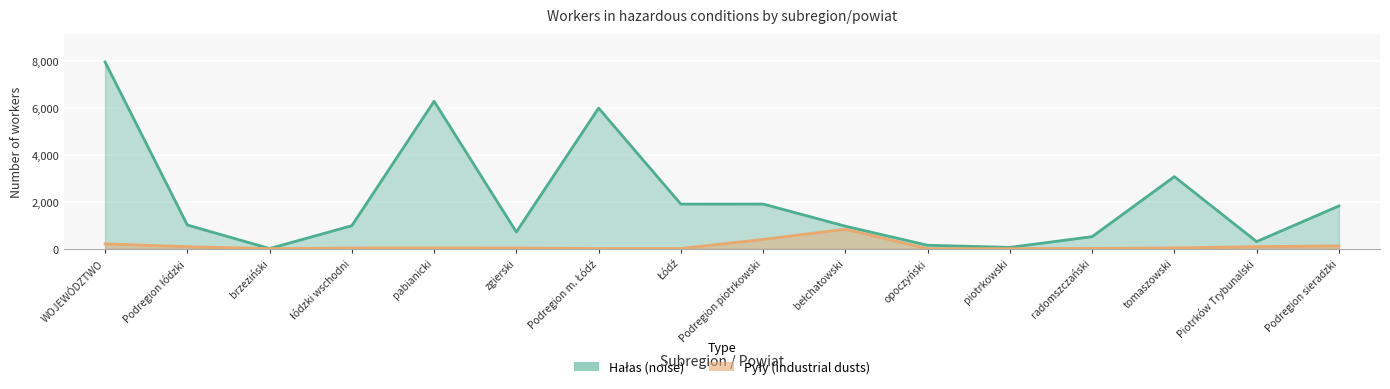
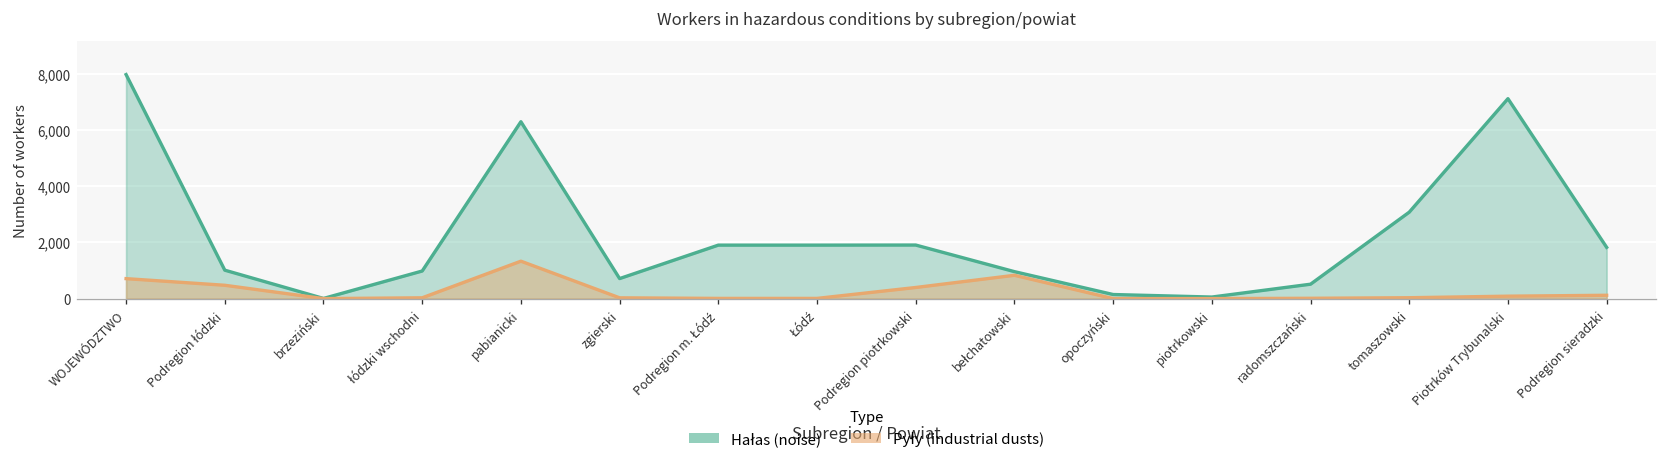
  {
    "Hałas (noise)": {
      "WOJEWÓDZTWO": "8,000",
      "Podregion łódzki": "1,000",
      "łódzki wschodni": "1,000",
      "pabianicki": "6,300",
      "zgierski": "700",
-     "Podregion m. Łódź": "6,000",
+     "Podregion m. Łódź": "1,900",
      "Łódź": "1,900",
      "Podregion piotrkowski": "1,900",
      "bełchatowski": "1,000",
      "opoczyński": "100",
      "radomszczański": "500",
      "tomaszowski": "3,100",
-     "Piotrków Trybunalski": "300",
+     "Piotrków Trybunalski": "7,100",
      "Podregion sieradzki": "1,800"
    },
    "Pyły (industrial dusts)": {
-     "WOJEWÓDZTWO": "200",
-     "Podregion łódzki": "100",
+     "WOJEWÓDZTWO": "700",
+     "Podregion łódzki": "500",
      "łódzki wschodni": "0",
-     "pabianicki": "0",
+     "pabianicki": "1,300",
      "zgierski": "0",
      "Podregion m. Łódź": "0",
      "Łódź": "0",
      "Podregion piotrkowski": "400",
      "bełchatowski": "800",
      "opoczyński": "0",
      "radomszczański": "0",
      "tomaszowski": "0",
      "Piotrków Trybunalski": "100",
      "Podregion sieradzki": "100"
    }
  }
